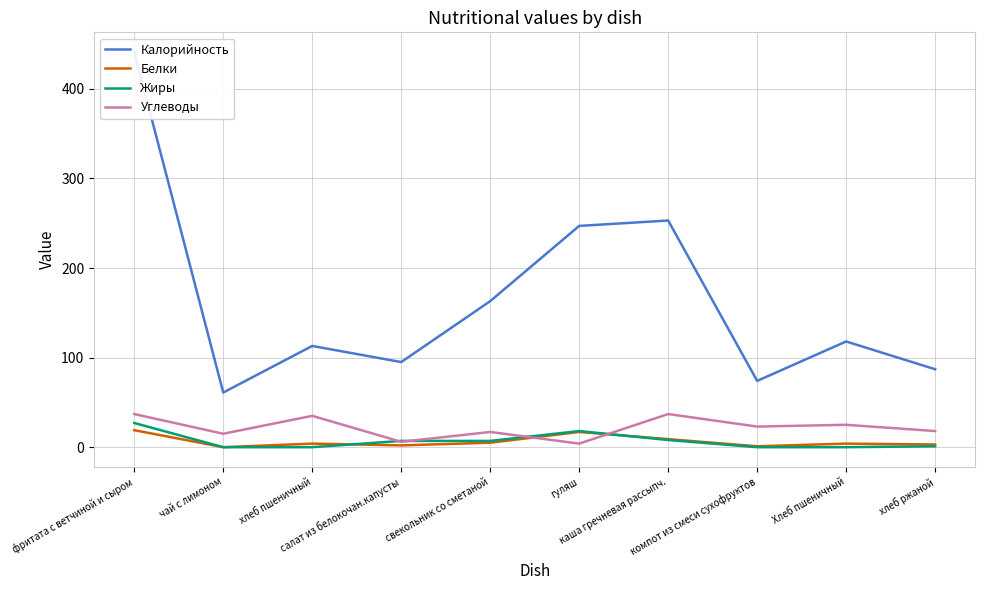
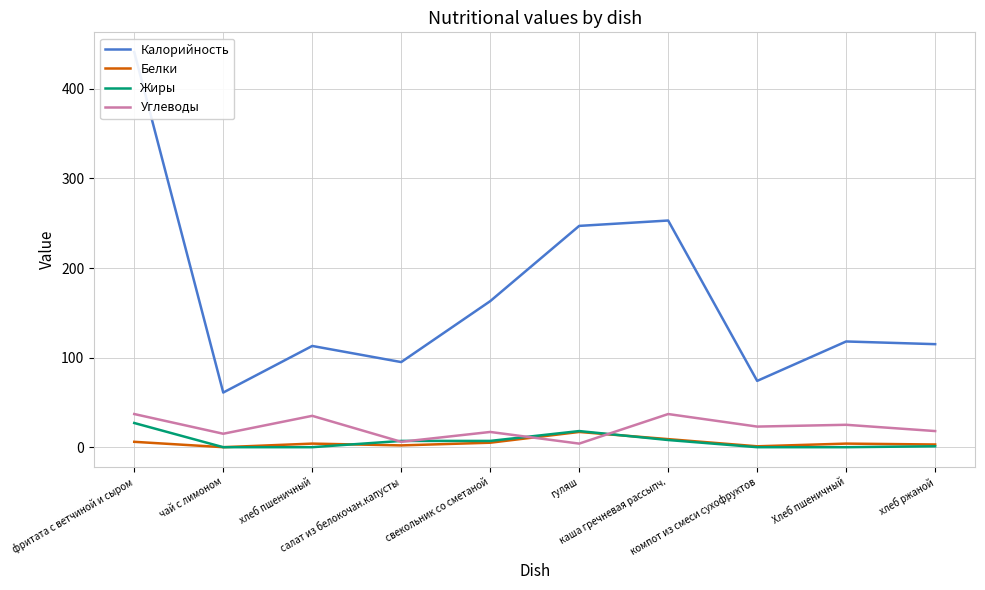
  {
    "Калорийность": {
      "чай с лимоном": 60,
      "хлеб пшеничный": 110,
      "салат из белокочан.капусты": 100,
      "свекольник со сметаной": 160,
      "гуляш": 250,
      "каша гречневая рассыпч.": 250,
      "компот из смеси сухофруктов": 70,
      "Хлеб пшеничный": 120,
-     "хлеб ржаной": 90
+     "хлеб ржаной": 120
    },
    "Белки": {
-     "фритата с ветчиной и сыром": 20,
+     "фритата с ветчиной и сыром": 10,
      "хлеб пшеничный": 0,
      "салат из белокочан.капусты": 0,
      "Хлеб пшеничный": 0
    },
    "Жиры": {
      "фритата с ветчиной и сыром": 30,
      "хлеб пшеничный": 0,
      "Хлеб пшеничный": 0
    },
    "Углеводы": {
      "фритата с ветчиной и сыром": 40,
      "чай с лимоном": 20,
      "хлеб пшеничный": 40,
      "свекольник со сметаной": 20,
      "гуляш": 0,
      "каша гречневая рассыпч.": 40,
      "компот из смеси сухофруктов": 20,
      "Хлеб пшеничный": 30,
      "хлеб ржаной": 20
    }
  }
